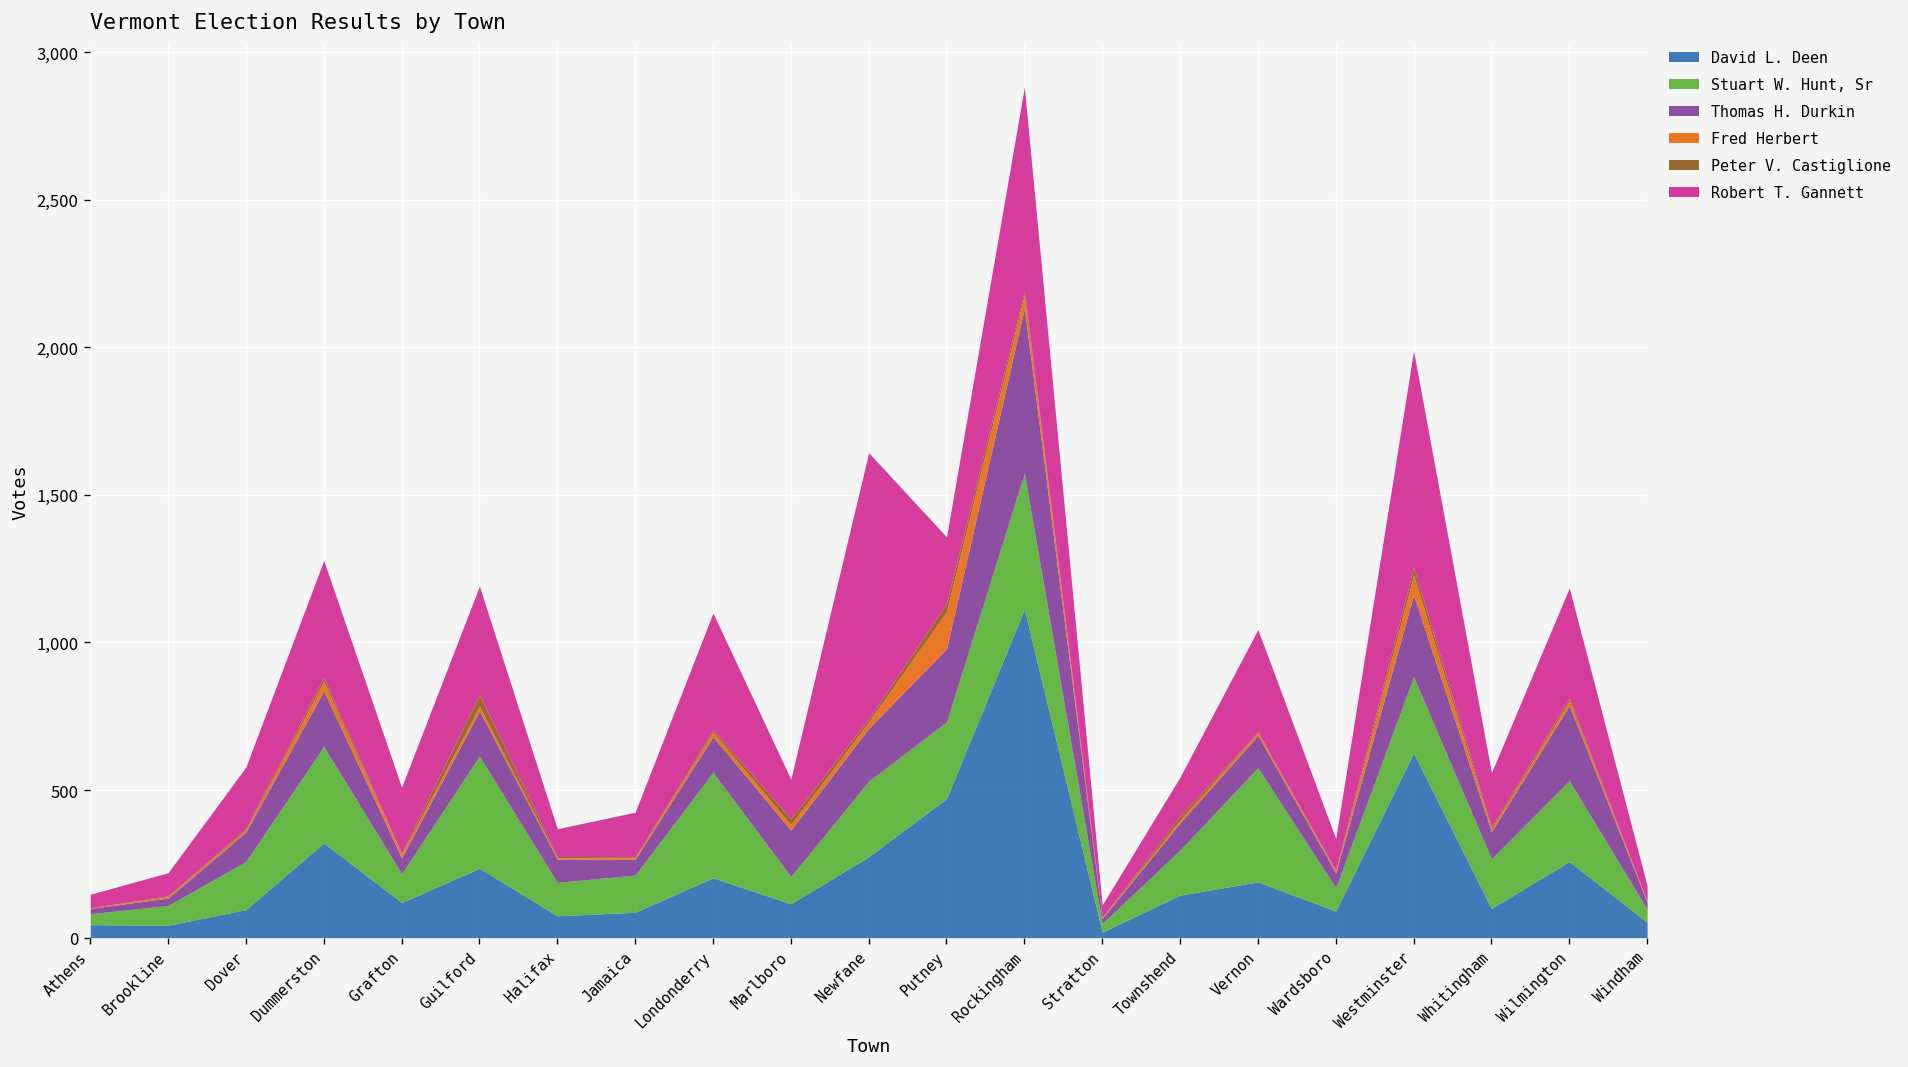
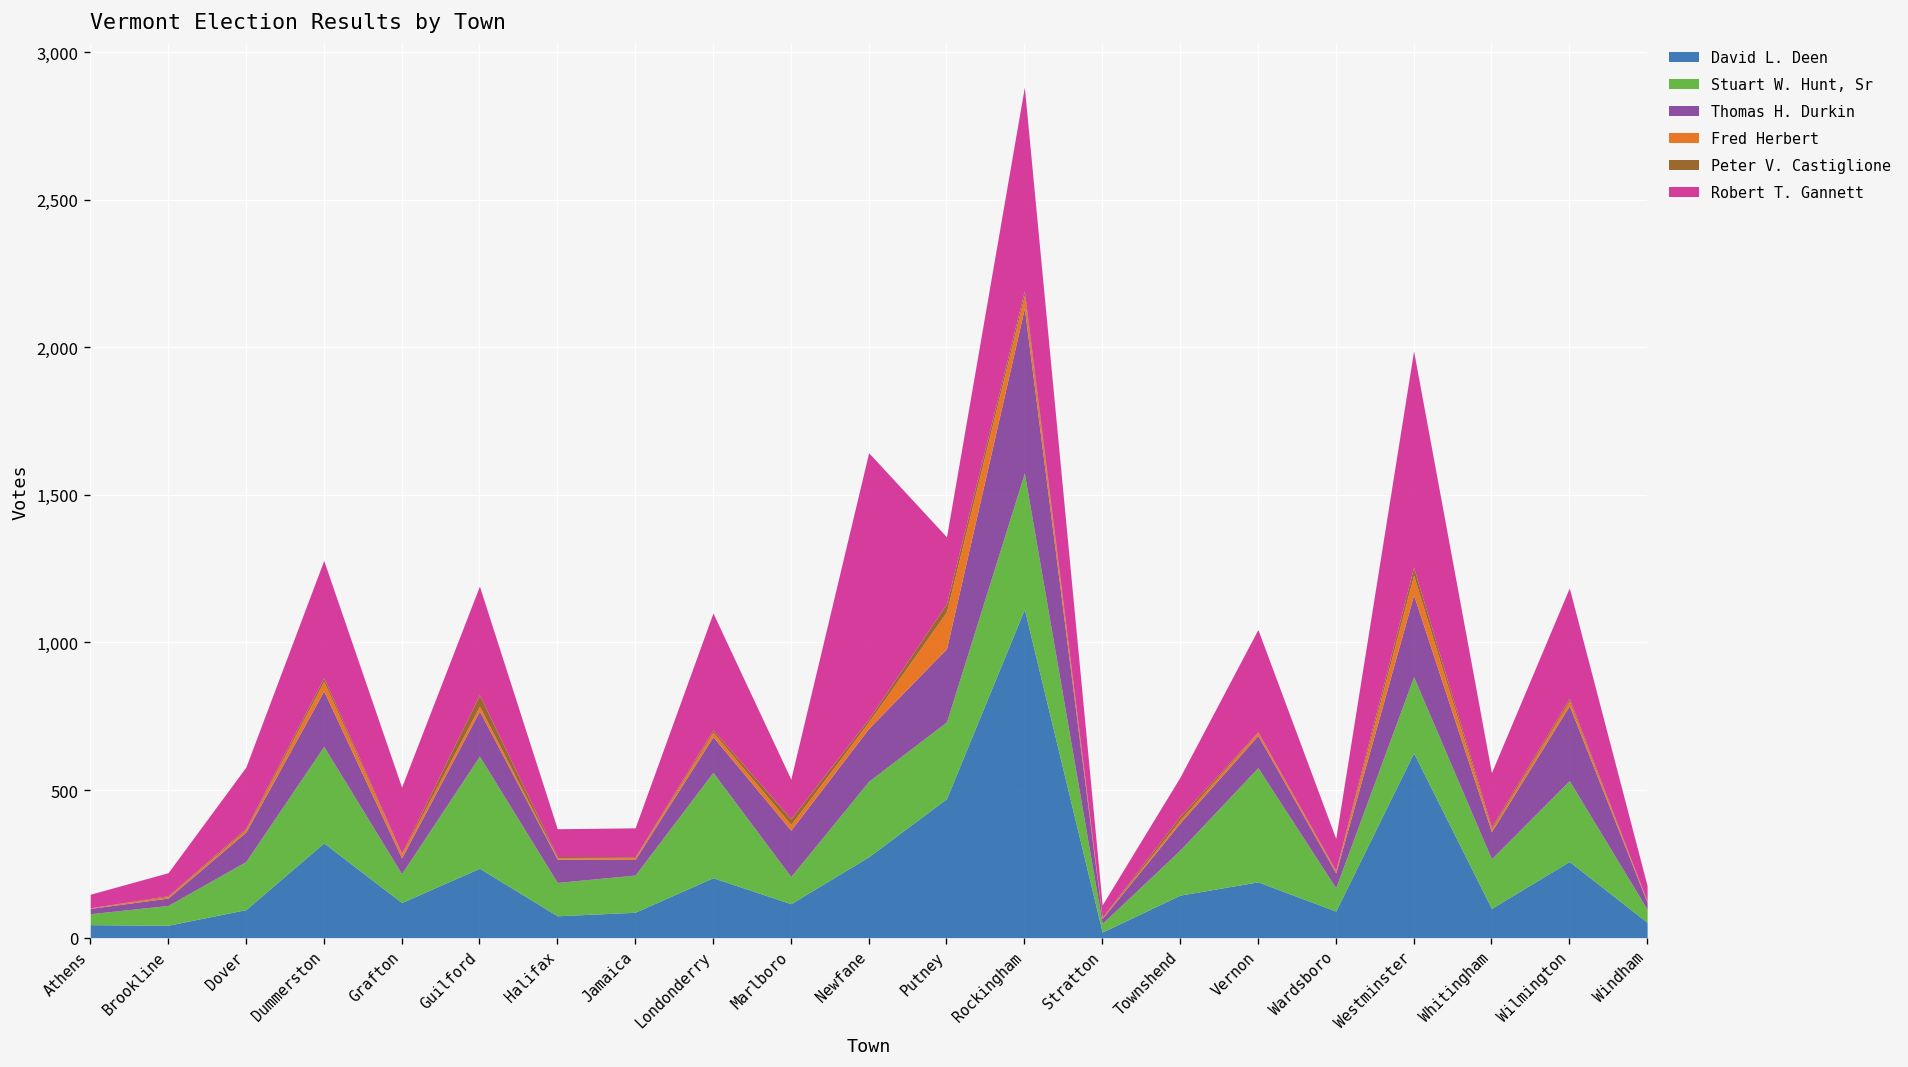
  {
    "David L. Deen": {
      "Athens": "40",
      "Brookline": "40",
      "Dover": "100",
      "Dummerston": "320",
      "Grafton": "120",
      "Guilford": "240",
      "Halifax": "70",
      "Jamaica": "90",
      "Londonderry": "200",
      "Marlboro": "120",
      "Newfane": "270",
      "Putney": "470",
      "Rockingham": "1,110",
      "Stratton": "20",
      "Townshend": "140",
      "Vernon": "190",
      "Wardsboro": "90",
      "Westminster": "630",
      "Whitingham": "100",
      "Wilmington": "260",
      "Windham": "50"
    },
    "Stuart W. Hunt, Sr": {
      "Athens": "40",
      "Brookline": "70",
      "Dover": "160",
      "Dummerston": "330",
      "Grafton": "100",
      "Guilford": "380",
      "Halifax": "110",
      "Jamaica": "130",
      "Londonderry": "360",
      "Marlboro": "90",
      "Newfane": "260",
      "Putney": "260",
      "Rockingham": "460",
      "Stratton": "30",
      "Townshend": "150",
      "Vernon": "390",
      "Wardsboro": "80",
      "Westminster": "260",
      "Whitingham": "170",
      "Wilmington": "270",
      "Windham": "40"
    },
    "Thomas H. Durkin": {
      "Dummerston": "190",
      "Grafton": "50",
      "Guilford": "150",
      "Londonderry": "120",
      "Marlboro": "160",
      "Newfane": "180",
      "Putney": "250",
      "Rockingham": "560",
      "Westminster": "280",
      "Wilmington": "250"
    },
    "Fred Herbert": {
      "Dummerston": "30",
      "Guilford": "20",
      "Marlboro": "20",
      "Putney": "130",
      "Rockingham": "40",
      "Westminster": "70"
    },
    "Peter V. Castiglione": {
      "Dummerston": "10",
      "Guilford": "40",
      "Marlboro": "20",
      "Putney": "30",
      "Rockingham": "20",
      "Townshend": "10",
      "Westminster": "30"
    },
    "Robert T. Gannett": {
      "Athens": "50",
      "Brookline": "80",
      "Dover": "210",
      "Dummerston": "400",
      "Grafton": "220",
      "Guilford": "370",
      "Halifax": "90",
-     "Jamaica": "150",
+     "Jamaica": "100",
      "Londonderry": "400",
      "Marlboro": "130",
      "Newfane": "900",
      "Putney": "230",
      "Rockingham": "690",
      "Stratton": "40",
      "Townshend": "130",
      "Vernon": "350",
      "Wardsboro": "110",
      "Westminster": "730",
      "Whitingham": "180",
      "Wilmington": "370",
      "Windham": "50"
    }
  }
